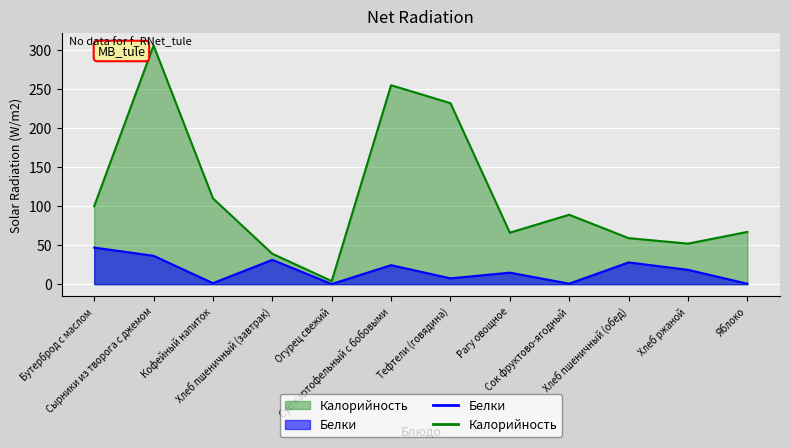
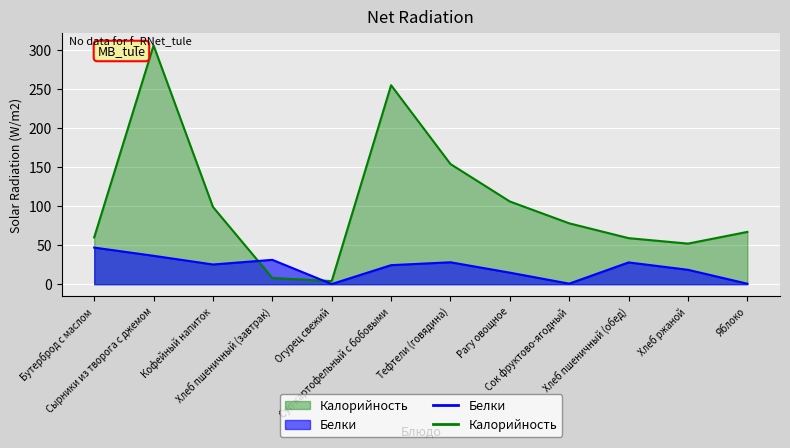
  {
    "Калорийность": {
-     "Бутерброд с маслом": 100,
+     "Бутерброд с маслом": 60,
      "Сырники из творога с джемом": 310,
-     "Кофейный напиток": 110,
-     "Хлеб пшеничный (завтрак)": 40,
+     "Кофейный напиток": 100,
+     "Хлеб пшеничный (завтрак)": 10,
      "Огурец свежий": 0,
      "Суп картофельный с бобовыми": 260,
-     "Тефтели (говядина)": 230,
-     "Рагу овощное": 70,
-     "Сок фруктово-ягодный": 90,
+     "Тефтели (говядина)": 150,
+     "Рагу овощное": 110,
+     "Сок фруктово-ягодный": 80,
      "Хлеб пшеничный (обед)": 60,
      "Хлеб ржаной": 50,
      "Яблоко": 70
    },
    "Белки": {
      "Бутерброд с маслом": 50,
      "Сырники из творога с джемом": 40,
-     "Кофейный напиток": 0,
+     "Кофейный напиток": 30,
      "Хлеб пшеничный (завтрак)": 30,
      "Огурец свежий": 0,
      "Суп картофельный с бобовыми": 20,
-     "Тефтели (говядина)": 10,
+     "Тефтели (говядина)": 30,
      "Рагу овощное": 10,
      "Сок фруктово-ягодный": 0,
      "Хлеб пшеничный (обед)": 30,
      "Хлеб ржаной": 20,
      "Яблоко": 0
    }
  }
